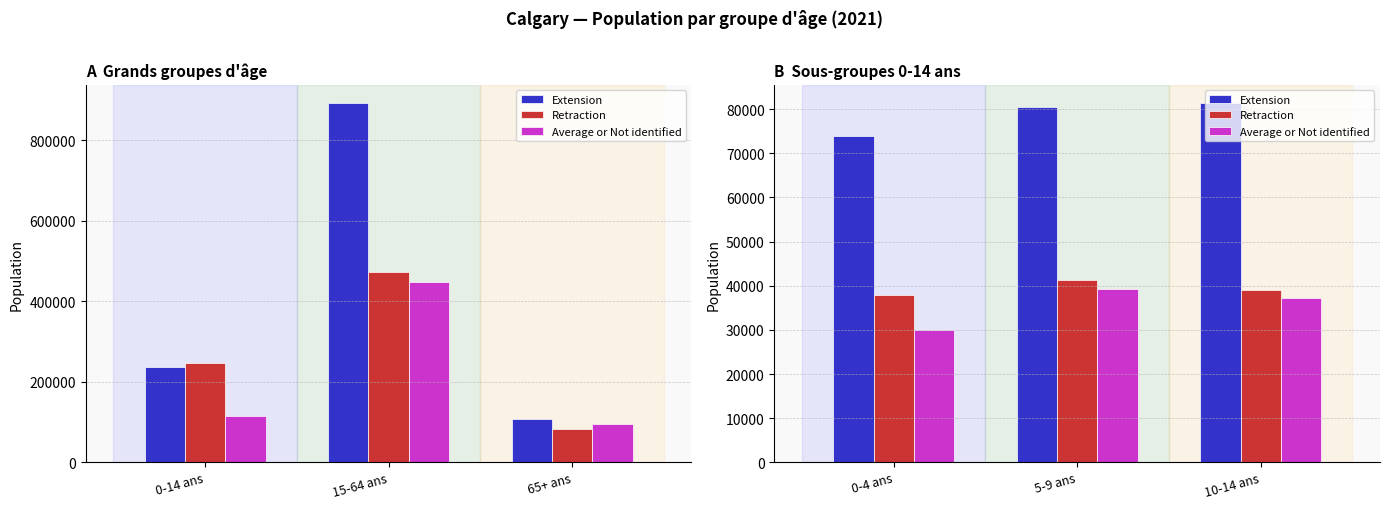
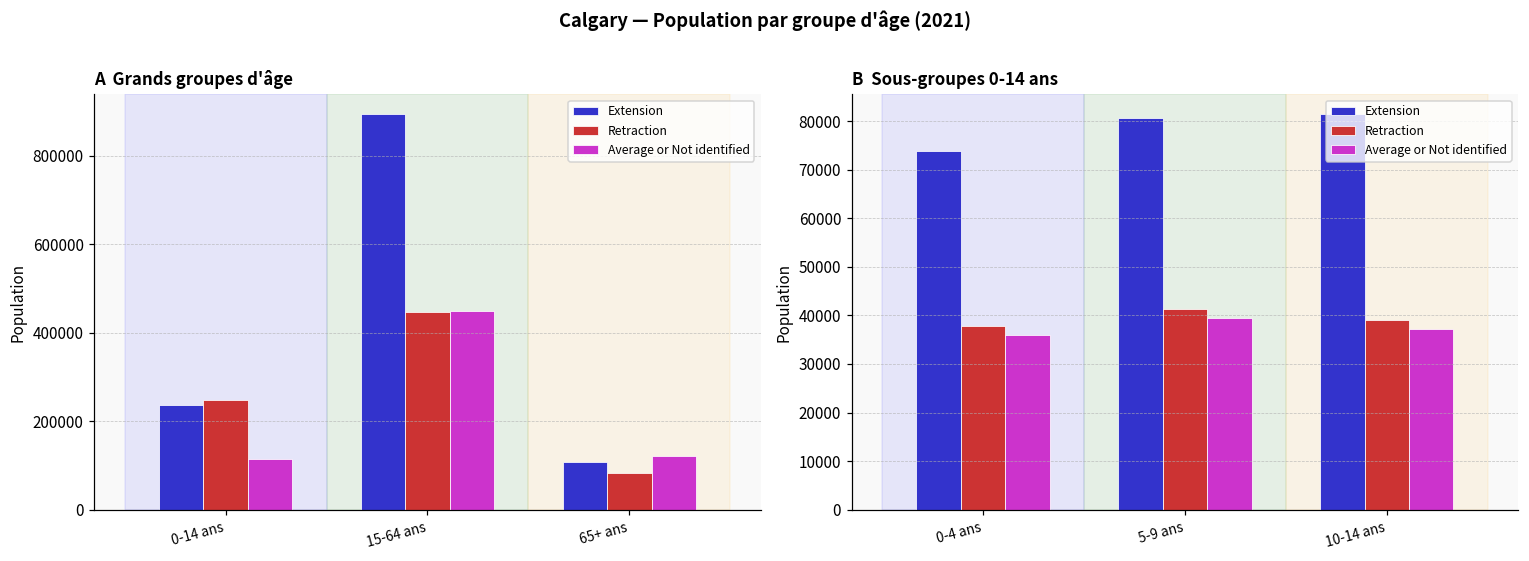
  {
    "A Grands groupes d'âge": {
      "Extension": {
        "0-14 ans": 240000,
        "15-64 ans": 890000,
        "65+ ans": 110000
      },
      "Retraction": {
        "0-14 ans": 250000,
-       "15-64 ans": 470000,
+       "15-64 ans": 450000,
        "65+ ans": 80000
      },
      "Average or Not identified": {
        "0-14 ans": 110000,
        "15-64 ans": 450000,
-       "65+ ans": 100000
+       "65+ ans": 120000
      }
    },
    "B Sous-groupes 0-14 ans": {
      "Extension": {
        "0-4 ans": 74000,
        "5-9 ans": 81000
      },
      "Retraction": {
        "0-4 ans": 38000,
        "5-9 ans": 41000,
        "10-14 ans": 39000
      },
      "Average or Not identified": {
-       "0-4 ans": 30000,
+       "0-4 ans": 36000,
        "5-9 ans": 39000,
        "10-14 ans": 37000
      }
    }
  }
